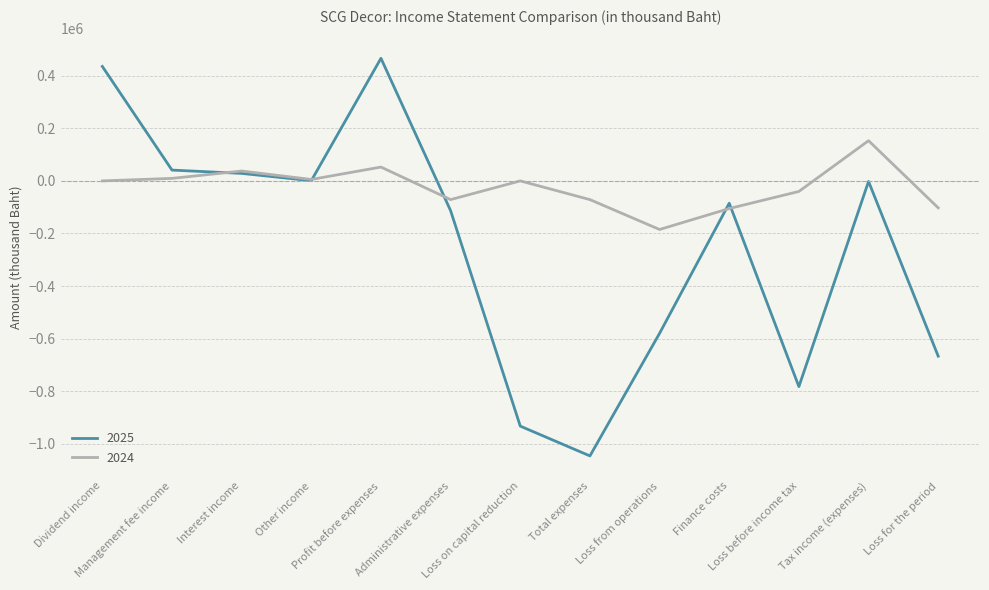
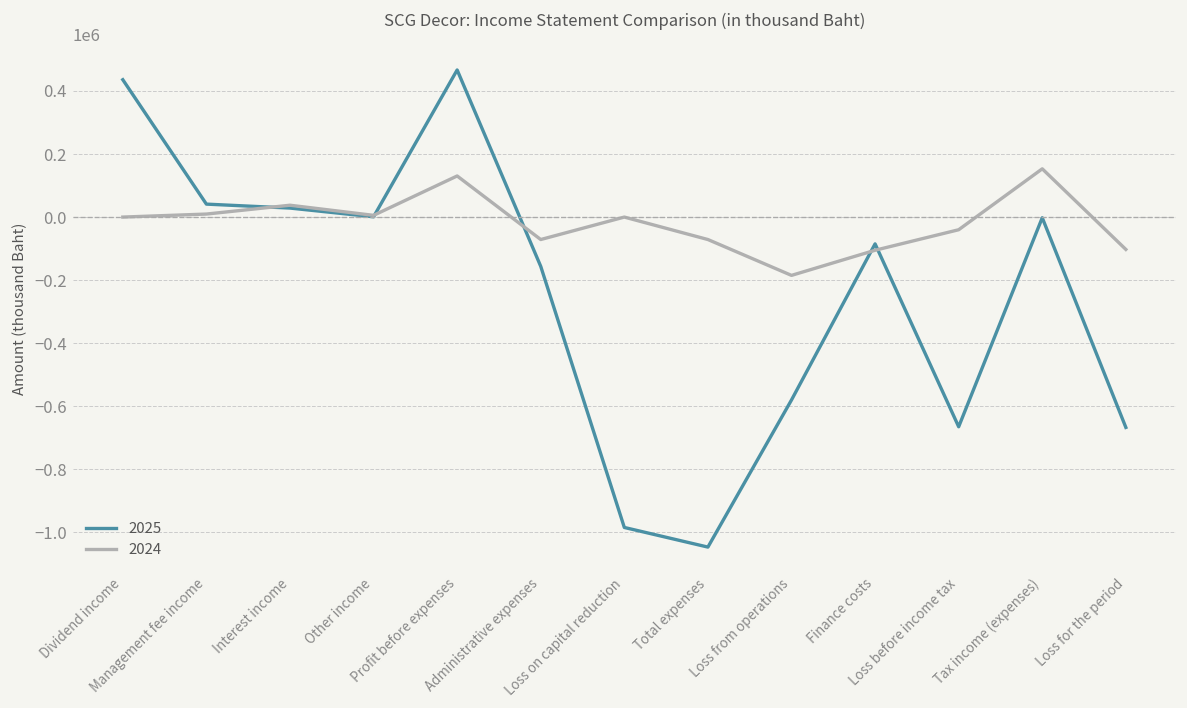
  {
    "2025": {
      "Dividend income": 440000,
      "Management fee income": 40000,
      "Profit before expenses": 470000,
-     "Administrative expenses": -110000,
-     "Loss on capital reduction": -930000,
+     "Administrative expenses": -160000,
+     "Loss on capital reduction": -980000,
      "Total expenses": -1050000,
      "Loss from operations": -580000,
      "Finance costs": -80000,
-     "Loss before income tax": -780000,
+     "Loss before income tax": -660000,
      "Tax income (expenses)": 0,
      "Loss for the period": -670000
    },
    "2024": {
      "Dividend income": 0,
      "Management fee income": 10000,
-     "Profit before expenses": 50000,
+     "Profit before expenses": 130000,
      "Administrative expenses": -70000,
      "Loss on capital reduction": 0,
      "Total expenses": -70000,
      "Loss from operations": -180000,
      "Finance costs": -110000,
      "Loss before income tax": -40000,
      "Tax income (expenses)": 150000,
      "Loss for the period": -100000
    }
  }
